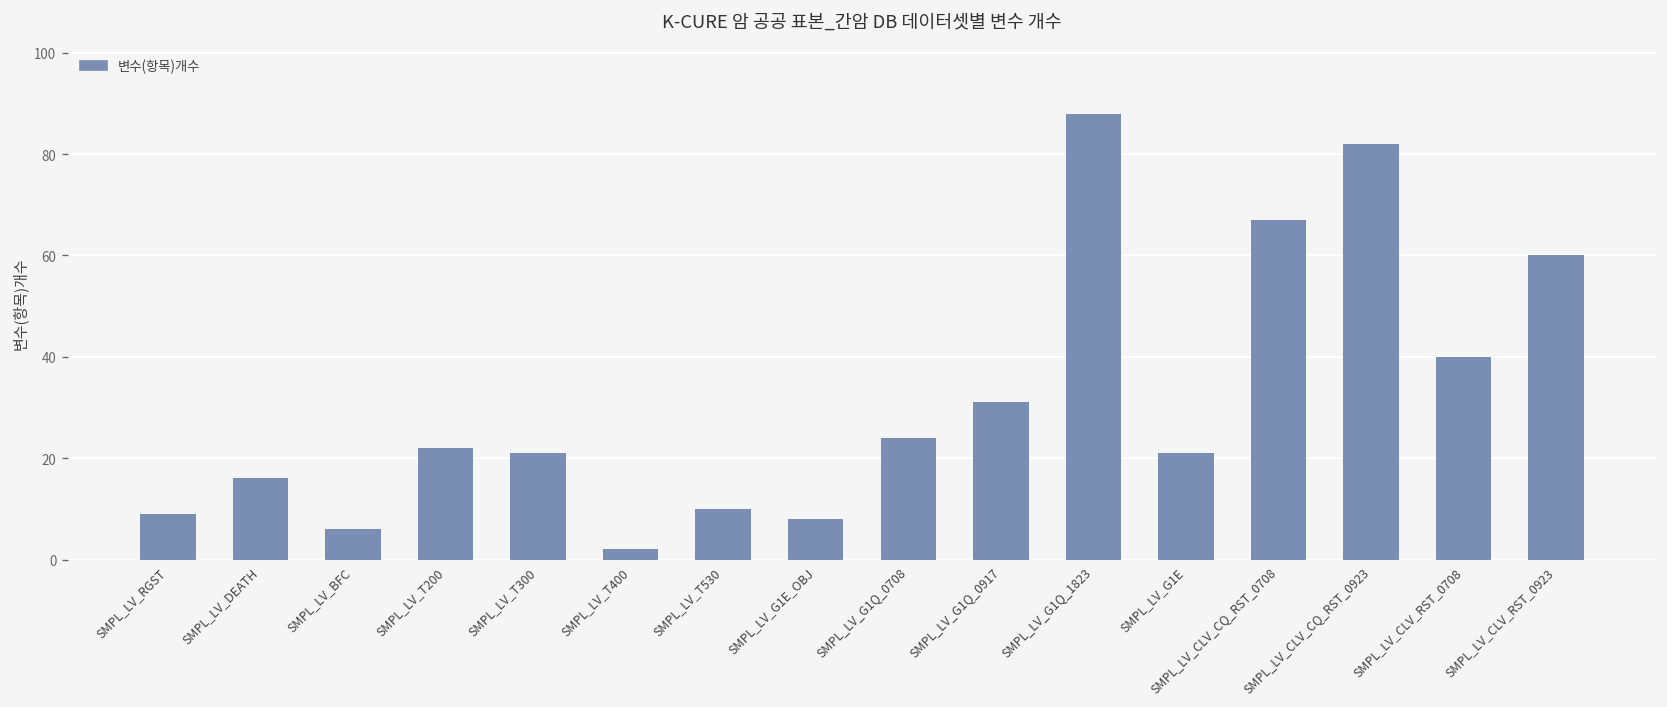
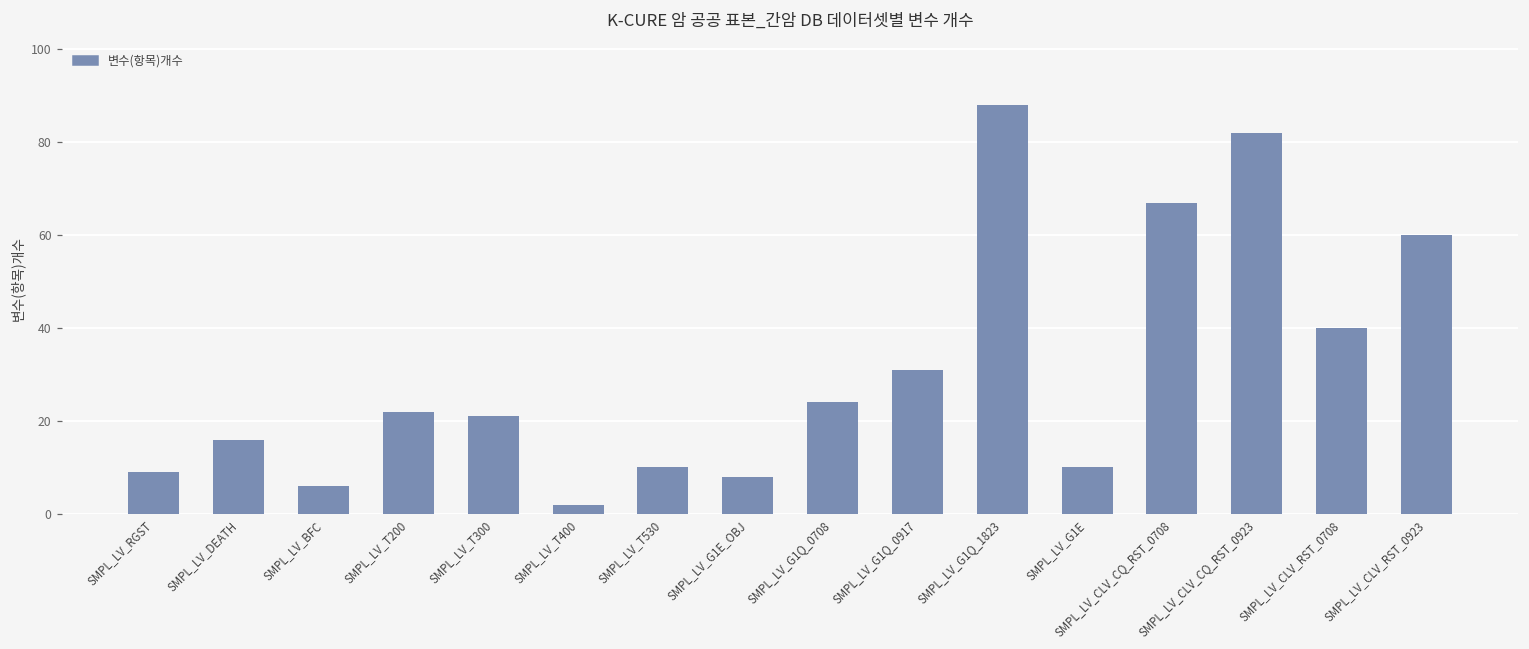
  {
    "SMPL_LV_RGST": 9,
    "SMPL_LV_DEATH": 16,
    "SMPL_LV_BFC": 6,
    "SMPL_LV_T200": 22,
    "SMPL_LV_T300": 21,
    "SMPL_LV_T400": 2,
    "SMPL_LV_T530": 10,
    "SMPL_LV_G1E_OBJ": 8,
    "SMPL_LV_G1Q_0708": 24,
    "SMPL_LV_G1Q_0917": 31,
    "SMPL_LV_G1Q_1823": 88,
-   "SMPL_LV_G1E": 21,
+   "SMPL_LV_G1E": 10,
    "SMPL_LV_CLV_CQ_RST_0708": 67,
    "SMPL_LV_CLV_CQ_RST_0923": 82,
    "SMPL_LV_CLV_RST_0708": 40,
    "SMPL_LV_CLV_RST_0923": 60
  }
